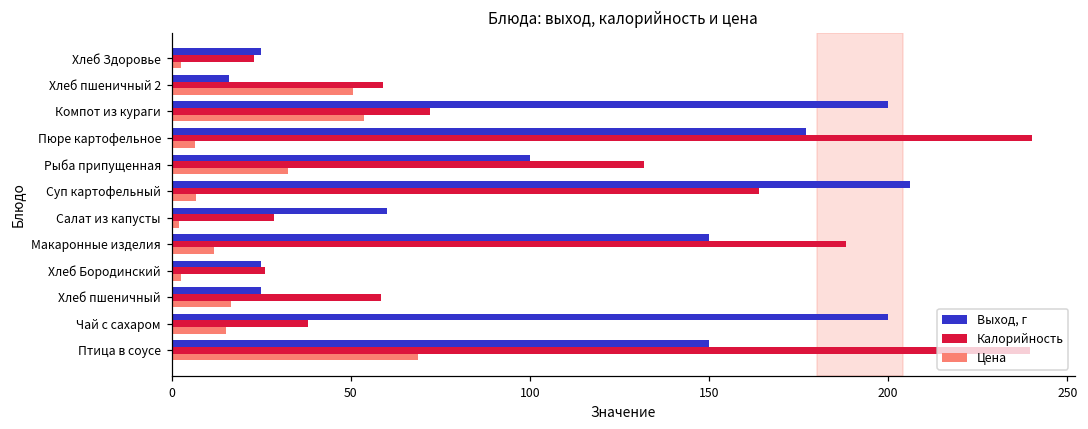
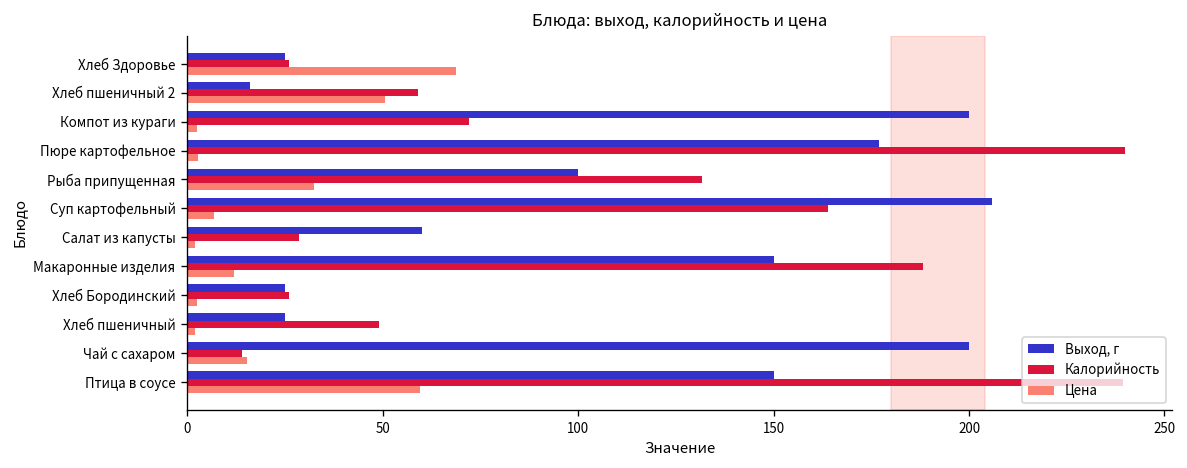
  {
    "Выход, г": {
      "Хлеб Здоровье": 25,
      "Хлеб пшеничный 2": 16,
      "Компот из кураги": 200,
      "Пюре картофельное": 177,
      "Рыба припущенная": 100,
      "Суп картофельный": 206,
      "Салат из капусты": 60,
      "Макаронные изделия": 150,
      "Хлеб Бородинский": 25,
      "Хлеб пшеничный": 25,
      "Чай с сахаром": 200,
      "Птица в соусе": 150
    },
    "Калорийность": {
-     "Хлеб Здоровье": 23,
+     "Хлеб Здоровье": 26,
      "Хлеб пшеничный 2": 59,
      "Компот из кураги": 72,
      "Пюре картофельное": 240,
      "Рыба припущенная": 132,
      "Суп картофельный": 164,
      "Салат из капусты": 29,
      "Макаронные изделия": 188,
      "Хлеб Бородинский": 26,
-     "Хлеб пшеничный": 59,
-     "Чай с сахаром": 38
+     "Хлеб пшеничный": 49,
+     "Чай с сахаром": 14
    },
    "Цена": {
-     "Хлеб Здоровье": 3,
+     "Хлеб Здоровье": 69,
      "Хлеб пшеничный 2": 51,
-     "Компот из кураги": 54,
-     "Пюре картофельное": 7,
+     "Компот из кураги": 2,
+     "Пюре картофельное": 3,
      "Рыба припущенная": 33,
      "Суп картофельный": 7,
      "Салат из капусты": 2,
      "Макаронные изделия": 12,
      "Хлеб Бородинский": 3,
-     "Хлеб пшеничный": 17,
+     "Хлеб пшеничный": 2,
      "Чай с сахаром": 15,
-     "Птица в соусе": 69
+     "Птица в соусе": 60
    }
  }
